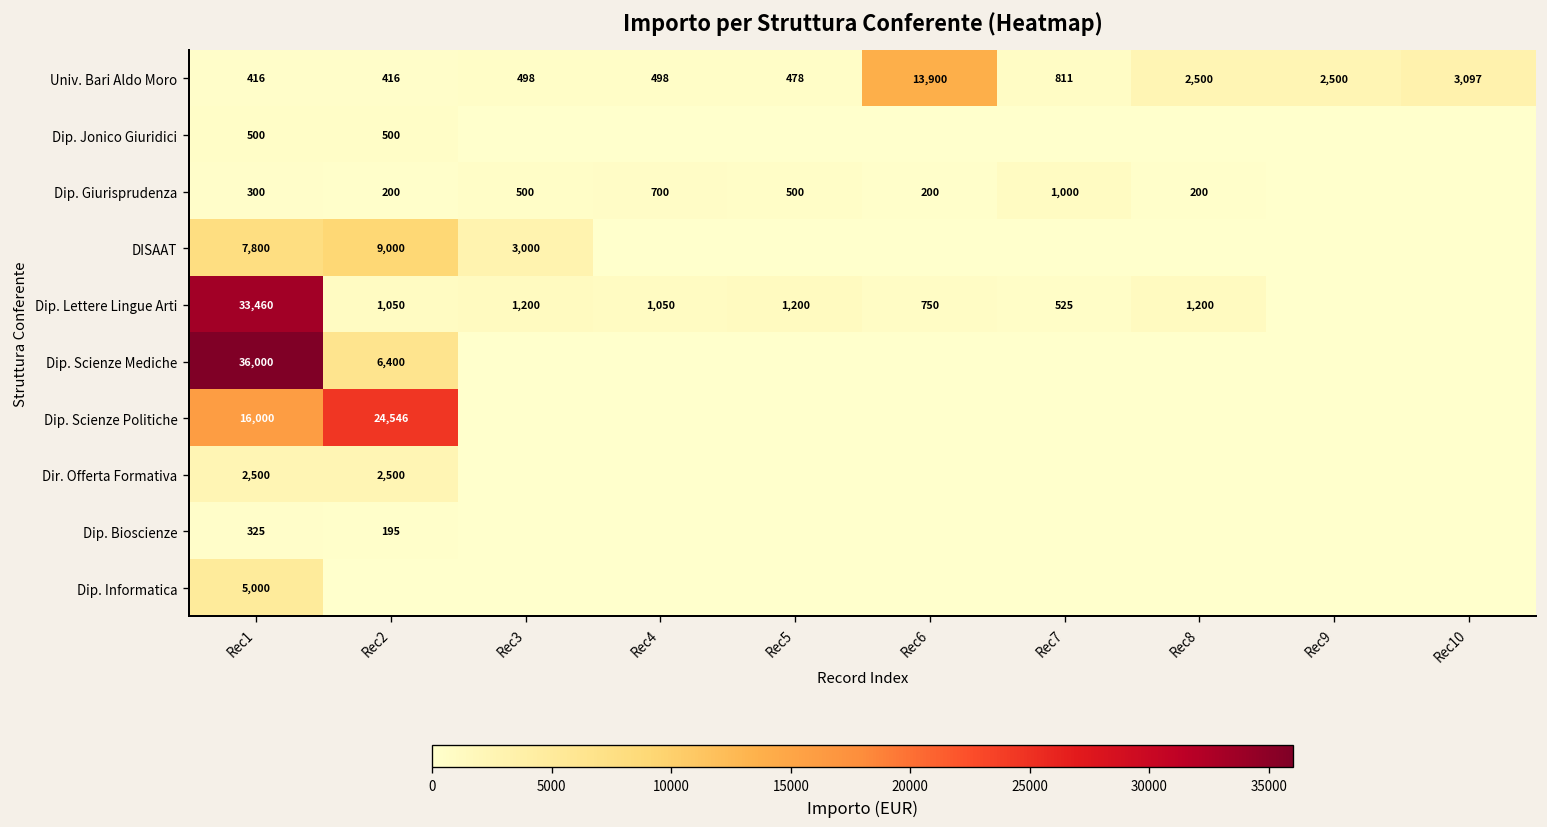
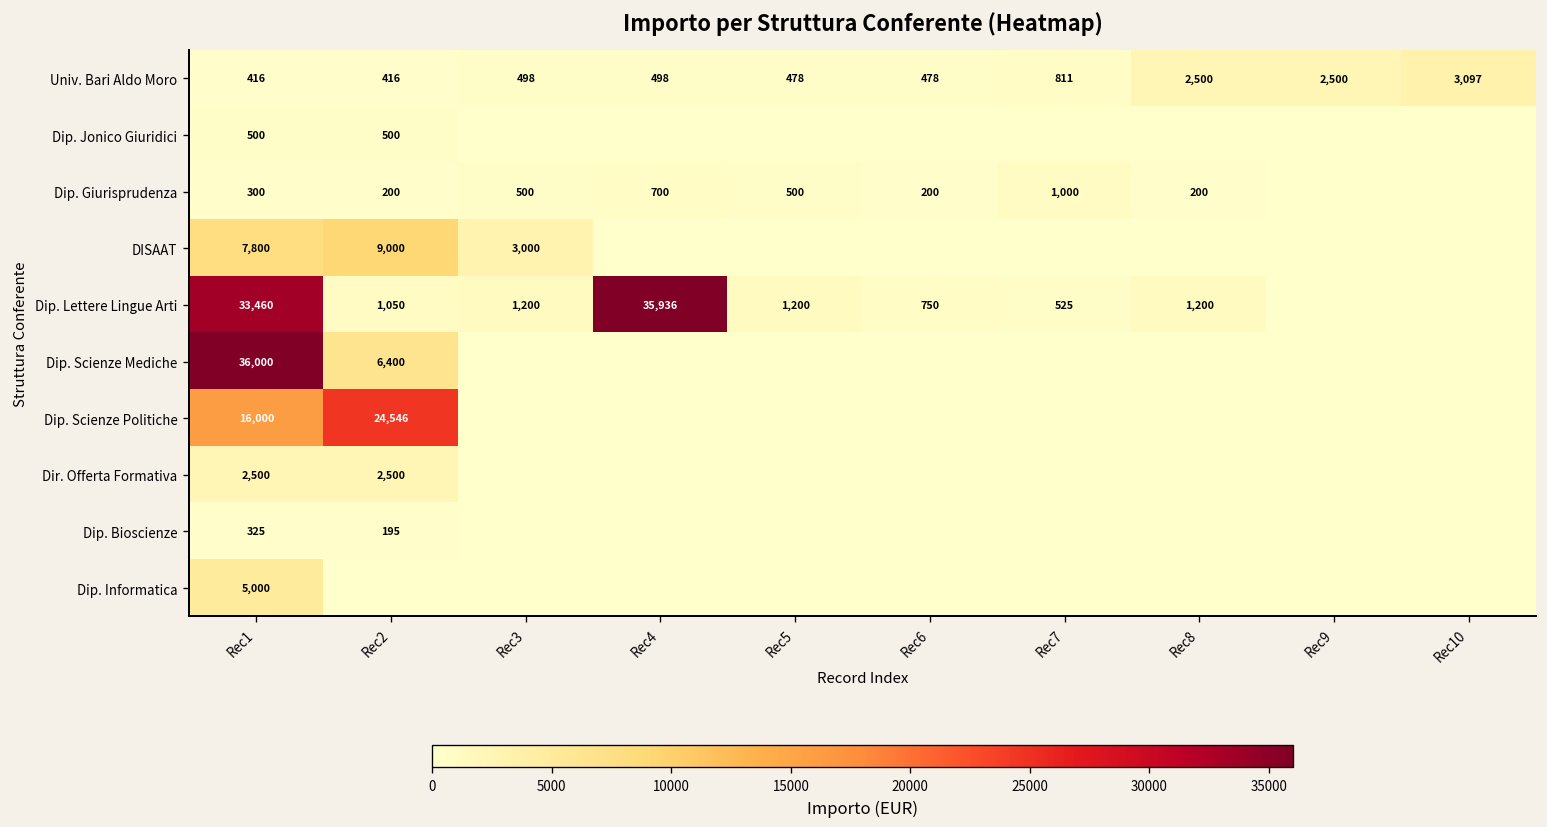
  {
    "Univ. Bari Aldo Moro": {
      "Rec1": "416",
      "Rec2": "416",
      "Rec3": "498",
      "Rec4": "498",
      "Rec5": "478",
-     "Rec6": "13,900",
+     "Rec6": "478",
      "Rec7": "811",
      "Rec8": "2,500",
      "Rec9": "2,500",
      "Rec10": "3,097"
    },
    "Dip. Jonico Giuridici": {
      "Rec1": "500",
      "Rec2": "500"
    },
    "Dip. Giurisprudenza": {
      "Rec1": "300",
      "Rec2": "200",
      "Rec3": "500",
      "Rec4": "700",
      "Rec5": "500",
      "Rec6": "200",
      "Rec7": "1,000",
      "Rec8": "200"
    },
    "DISAAT": {
      "Rec1": "7,800",
      "Rec2": "9,000",
      "Rec3": "3,000"
    },
    "Dip. Lettere Lingue Arti": {
      "Rec1": "33,460",
      "Rec2": "1,050",
      "Rec3": "1,200",
-     "Rec4": "1,050",
+     "Rec4": "35,936",
      "Rec5": "1,200",
      "Rec6": "750",
      "Rec7": "525",
      "Rec8": "1,200"
    },
    "Dip. Scienze Mediche": {
      "Rec1": "36,000",
      "Rec2": "6,400"
    },
    "Dip. Scienze Politiche": {
      "Rec1": "16,000",
      "Rec2": "24,546"
    },
    "Dir. Offerta Formativa": {
      "Rec1": "2,500",
      "Rec2": "2,500"
    },
    "Dip. Bioscienze": {
      "Rec1": "325",
      "Rec2": "195"
    },
    "Dip. Informatica": {
      "Rec1": "5,000"
    }
  }
